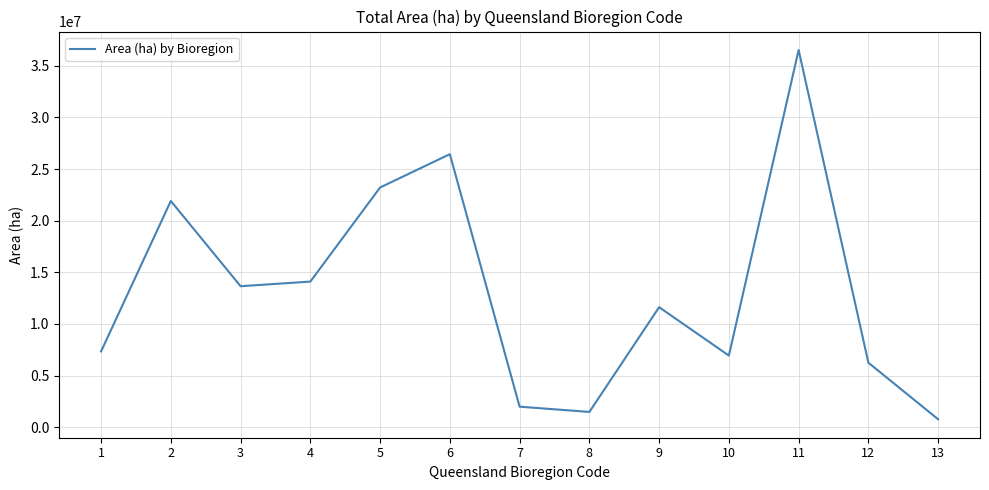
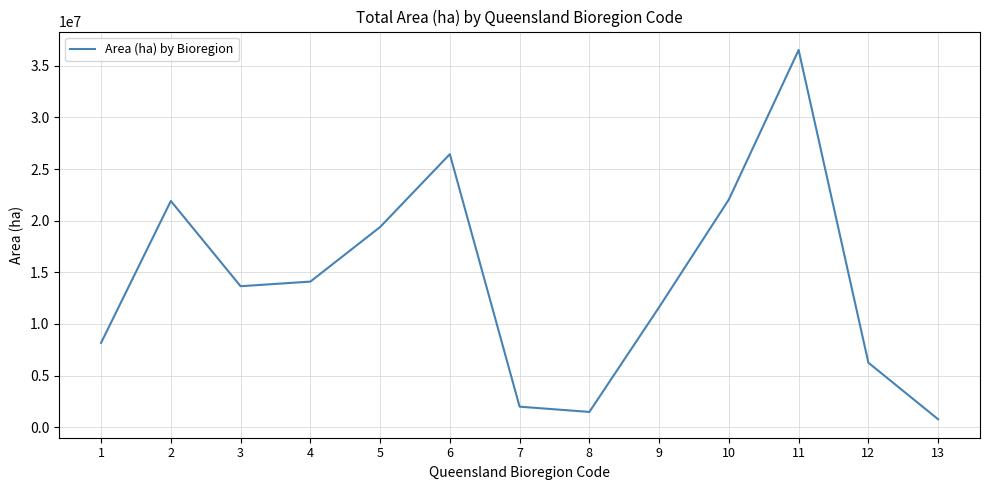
  {
-   "1": 7300000,
+   "1": 8200000,
    "2": 21900000,
    "3": 13700000,
    "4": 14100000,
-   "5": 23200000,
+   "5": 19400000,
    "6": 26400000,
    "7": 2000000,
    "8": 1500000,
    "9": 11600000,
-   "10": 6900000,
+   "10": 22100000,
    "11": 36500000,
    "12": 6200000,
    "13": 800000
  }
